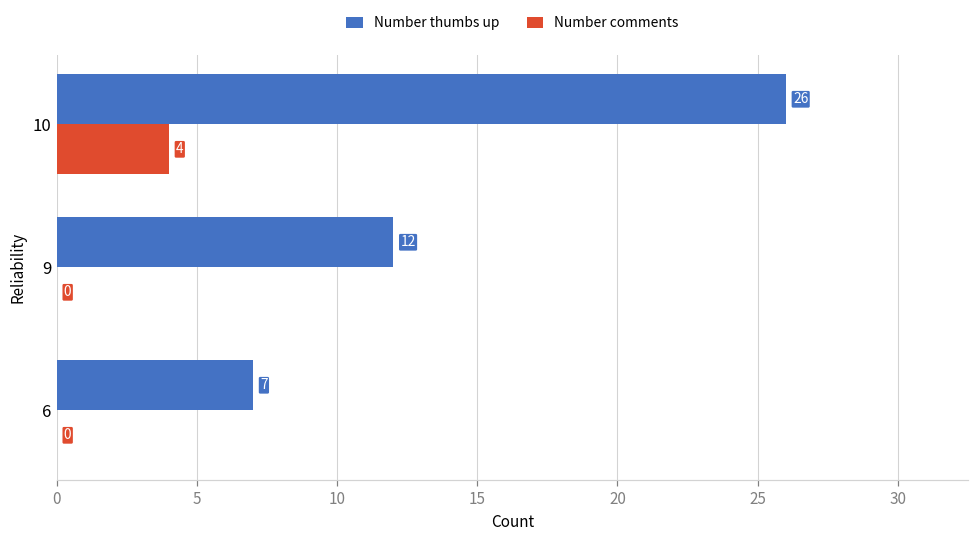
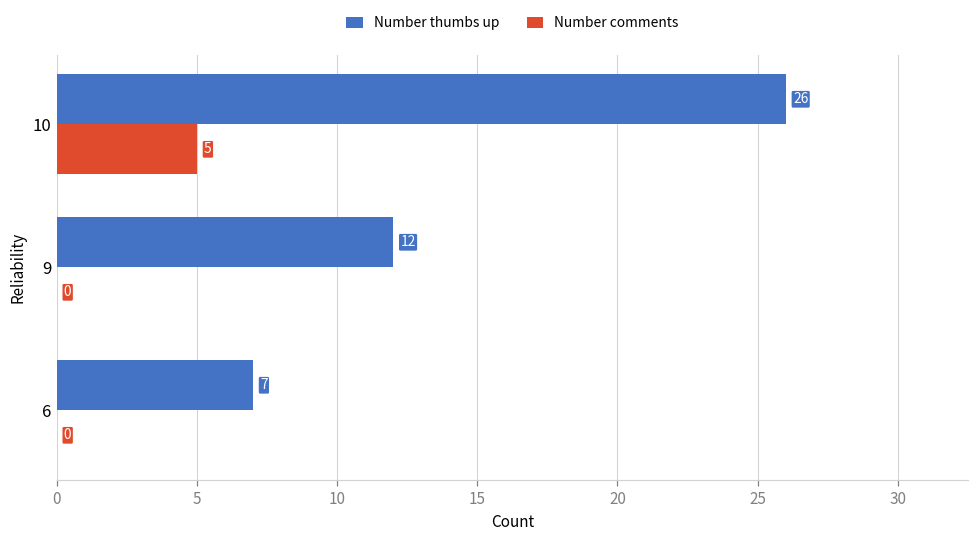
  {
    "Number comments": {
-     "10": 4
+     "10": 5
    }
  }
